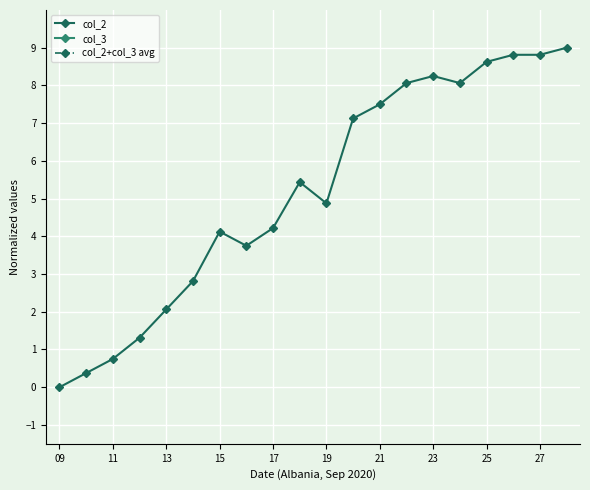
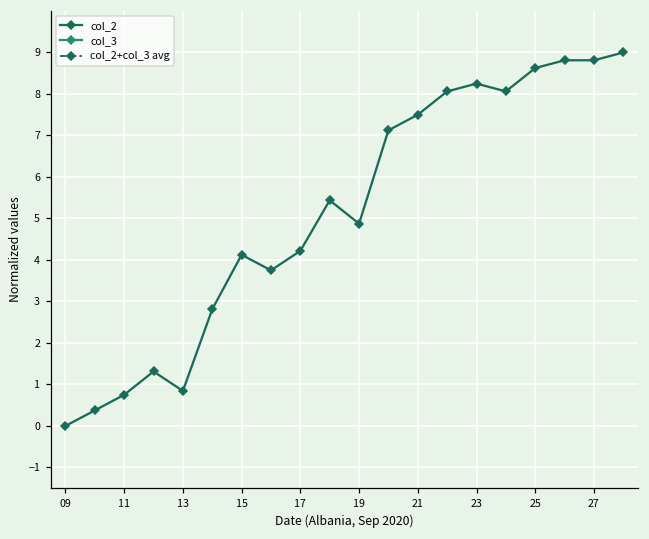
  {
    "09": 0.0,
    "11": 0.8,
-   "13": 2.1,
+   "13": 0.8,
    "15": 4.1,
    "17": 4.2,
    "19": 4.9,
    "21": 7.5,
    "23": 8.3,
    "25": 8.6,
    "27": 8.8
  }
